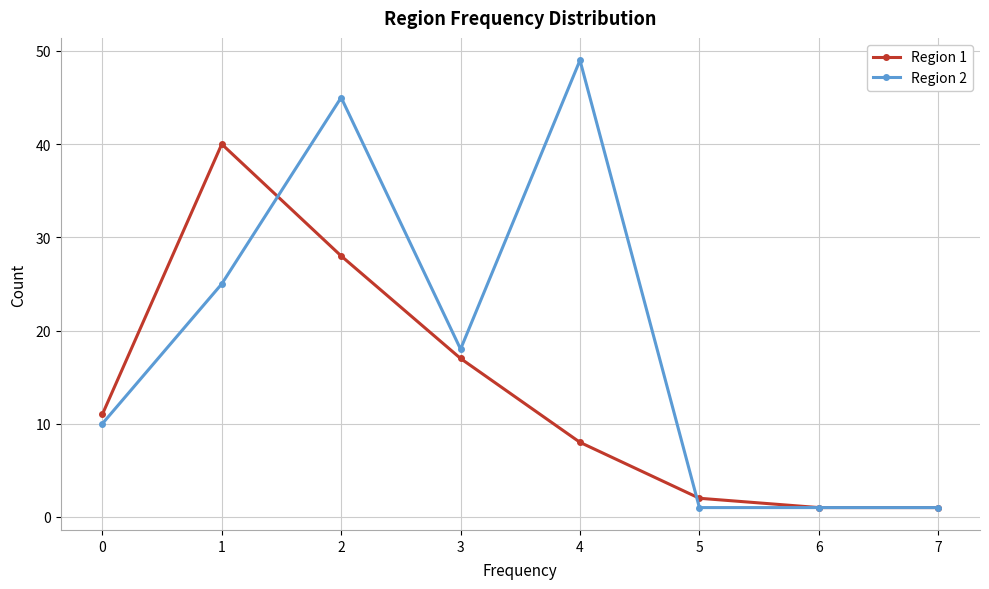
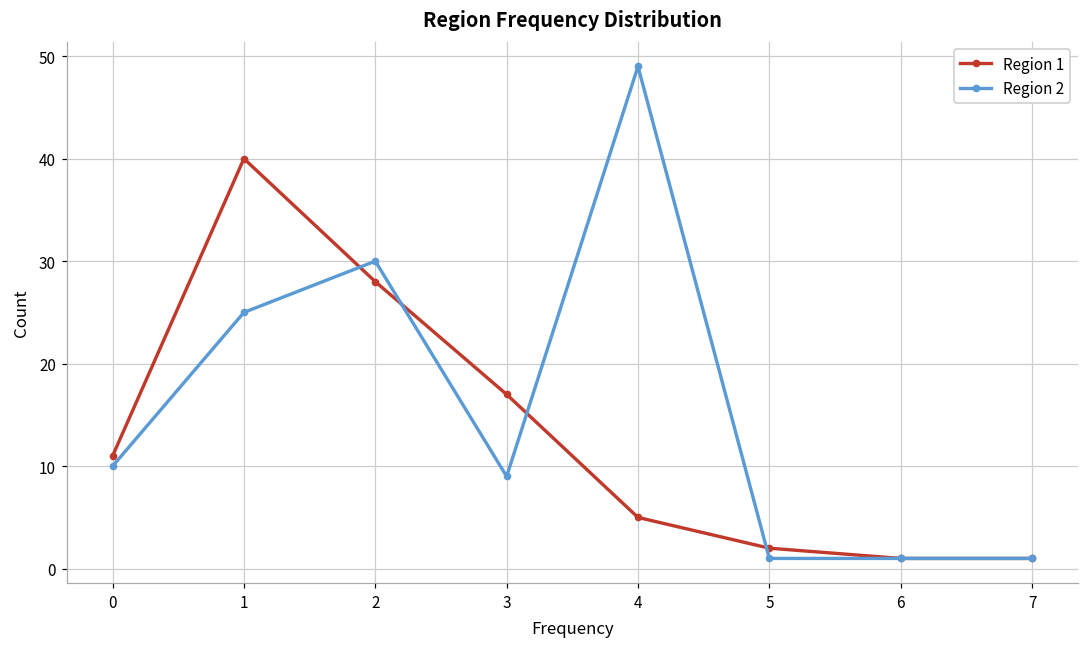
  {
    "Region 1": {
      "0": 11,
      "1": 40,
      "2": 28,
      "3": 17,
-     "4": 8,
+     "4": 5,
      "5": 2
    },
    "Region 2": {
      "0": 10,
      "1": 25,
-     "2": 45,
-     "3": 18,
+     "2": 30,
+     "3": 9,
      "4": 49,
      "5": 1
    }
  }
